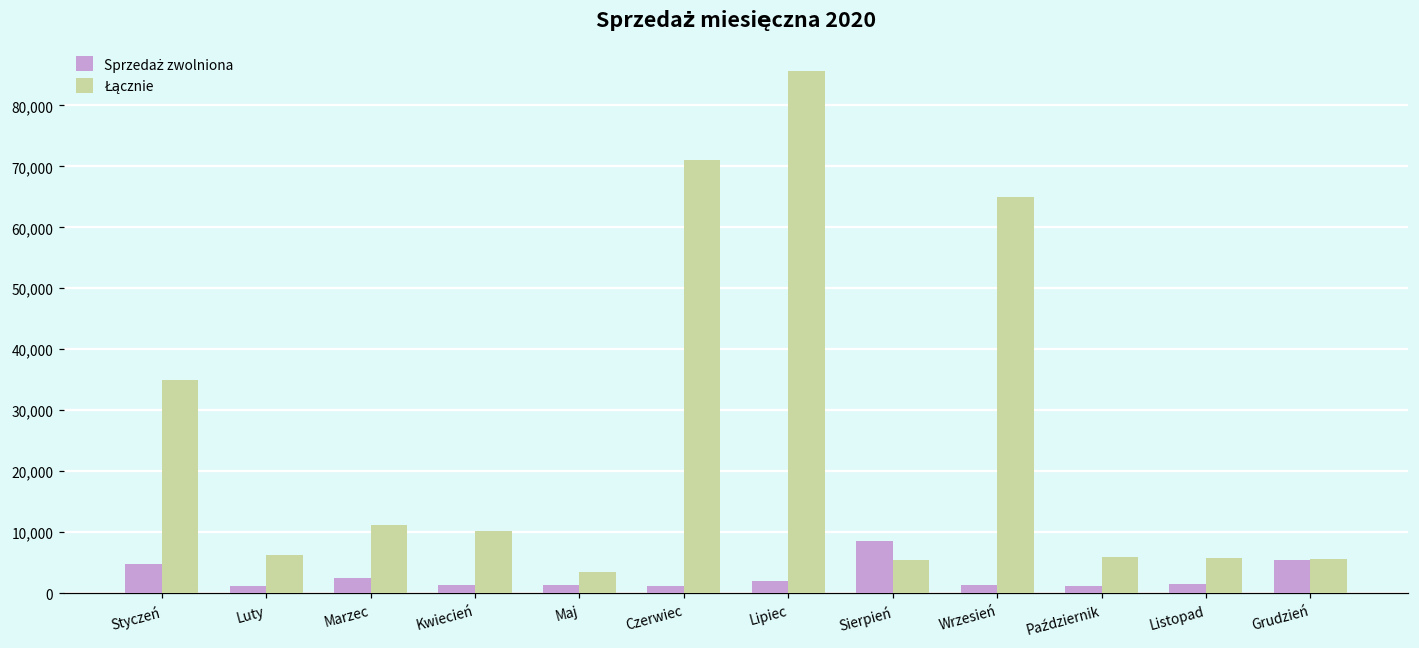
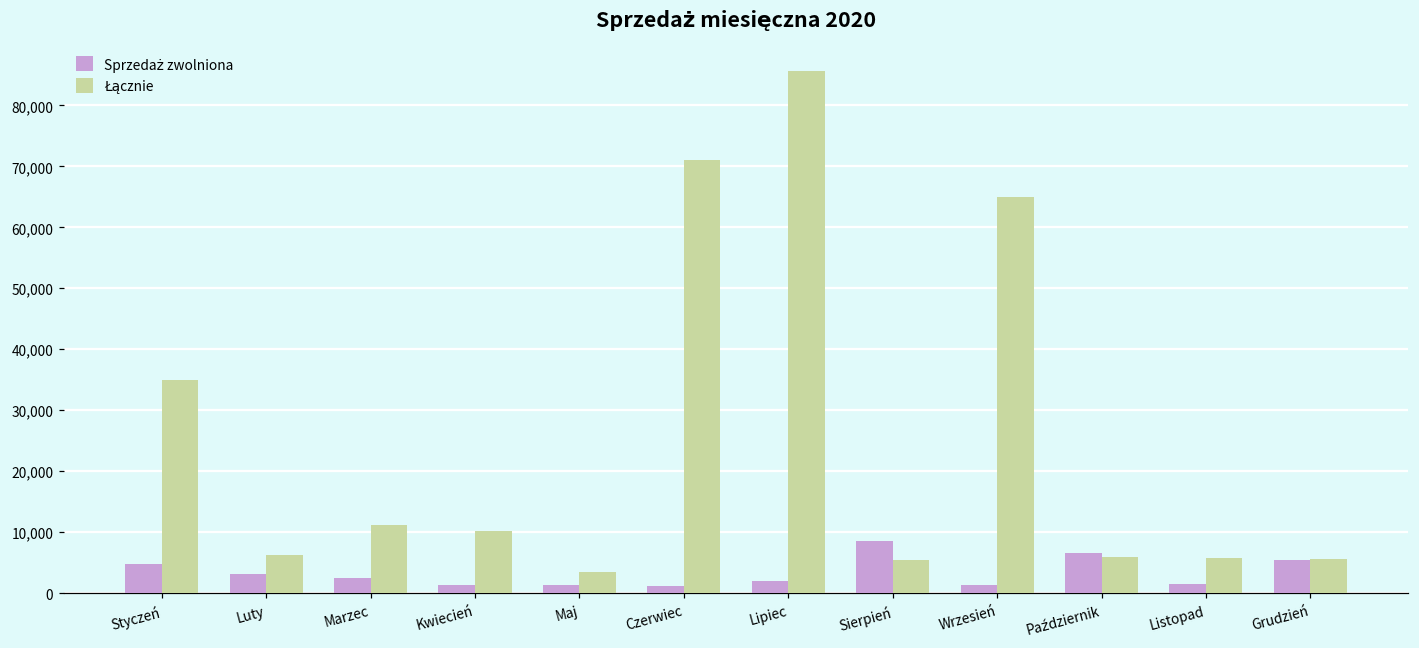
  {
    "Sprzedaż zwolniona": {
      "Styczeń": "5,000",
-     "Luty": "1,000",
+     "Luty": "3,000",
      "Marzec": "2,000",
      "Kwiecień": "1,000",
      "Maj": "1,000",
      "Czerwiec": "1,000",
      "Lipiec": "2,000",
      "Sierpień": "9,000",
      "Wrzesień": "1,000",
-     "Październik": "1,000",
+     "Październik": "7,000",
      "Listopad": "2,000",
      "Grudzień": "5,000"
    },
    "Łącznie": {
      "Styczeń": "35,000",
      "Luty": "6,000",
      "Marzec": "11,000",
      "Kwiecień": "10,000",
      "Maj": "3,000",
      "Czerwiec": "71,000",
      "Lipiec": "86,000",
      "Sierpień": "5,000",
      "Wrzesień": "65,000",
      "Październik": "6,000",
      "Listopad": "6,000",
      "Grudzień": "6,000"
    }
  }
